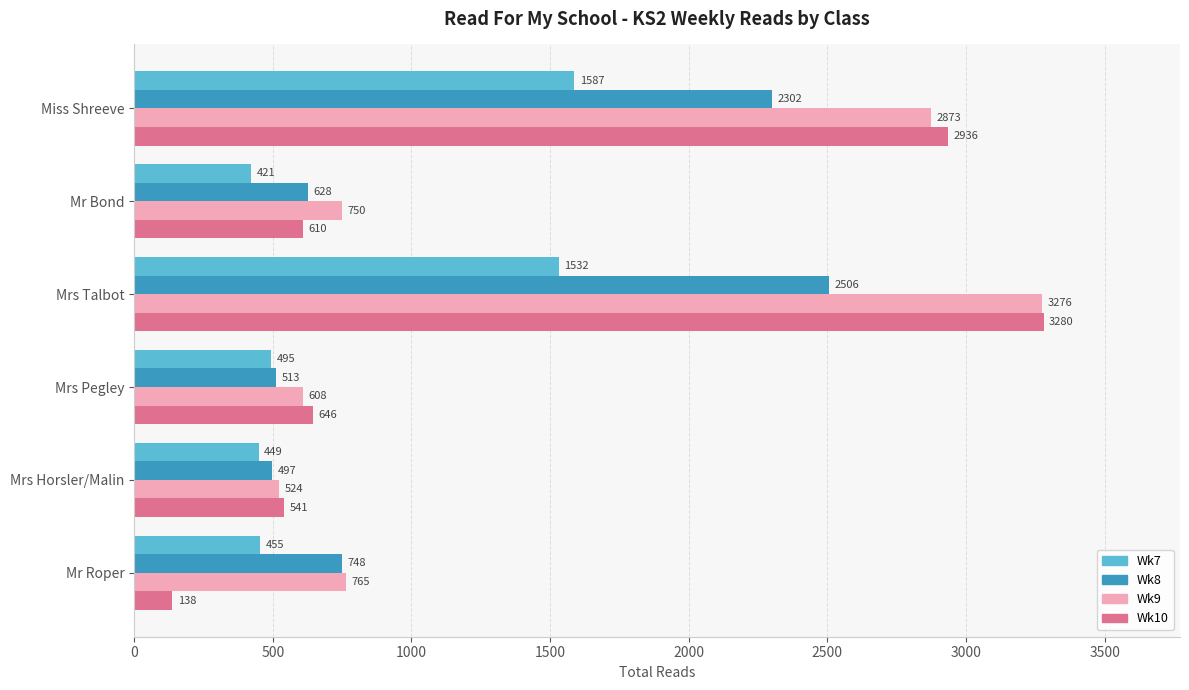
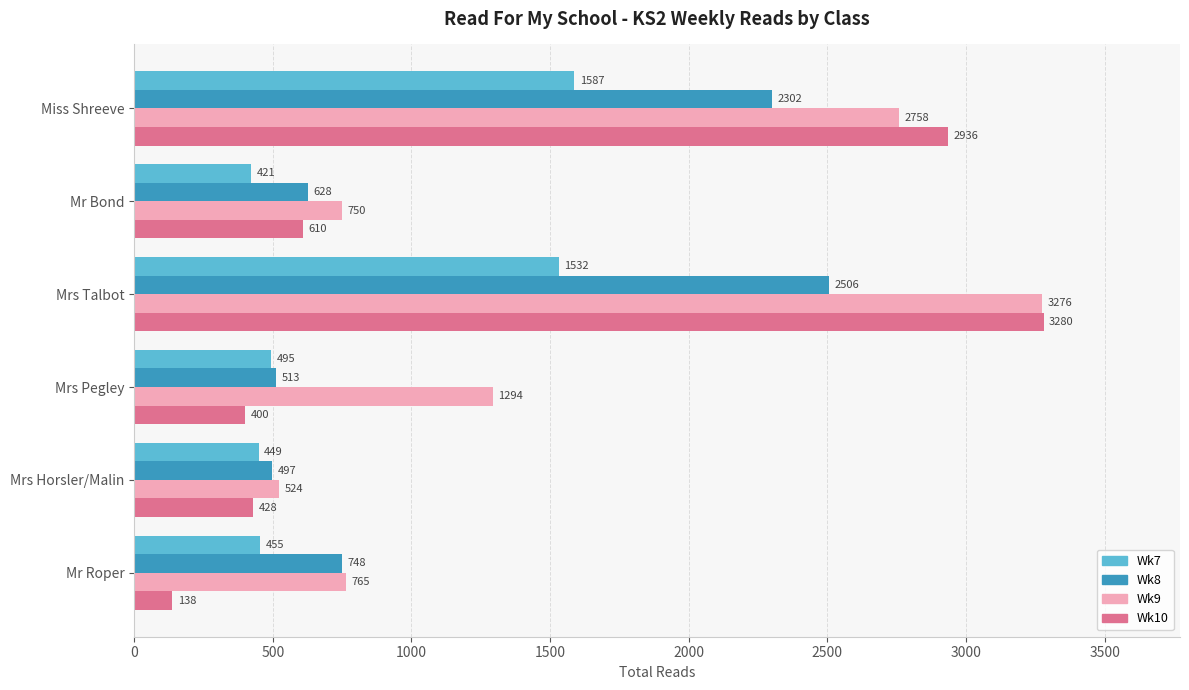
  {
    "Wk9": {
-     "Miss Shreeve": 2873,
+     "Miss Shreeve": 2758,
      "Mr Bond": 750,
      "Mrs Talbot": 3276,
-     "Mrs Pegley": 608,
+     "Mrs Pegley": 1294,
      "Mrs Horsler/Malin": 524,
      "Mr Roper": 765
    },
    "Wk10": {
      "Miss Shreeve": 2936,
      "Mr Bond": 610,
      "Mrs Talbot": 3280,
-     "Mrs Pegley": 646,
-     "Mrs Horsler/Malin": 541,
+     "Mrs Pegley": 400,
+     "Mrs Horsler/Malin": 428,
      "Mr Roper": 138
    }
  }
